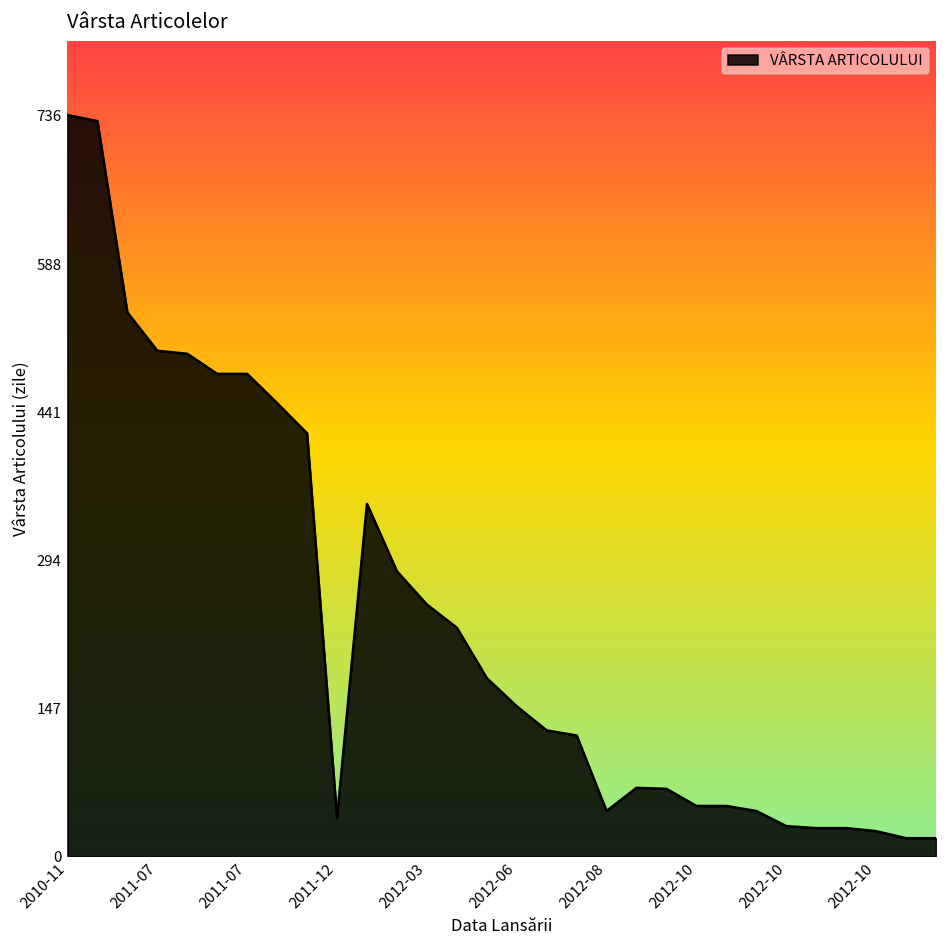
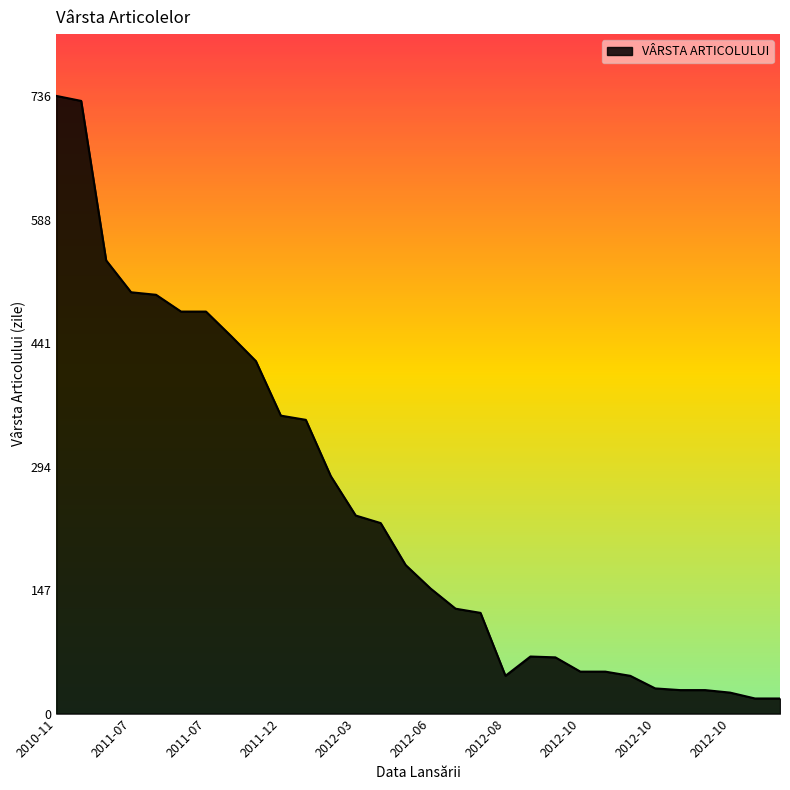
  {
    "2010-11": 740,
-   "2011-12": 40,
-   "2012-03": 250,
+   "2011-12": 360,
+   "2012-03": 240,
    "2012-06": 150,
    "2012-08": 50
  }
